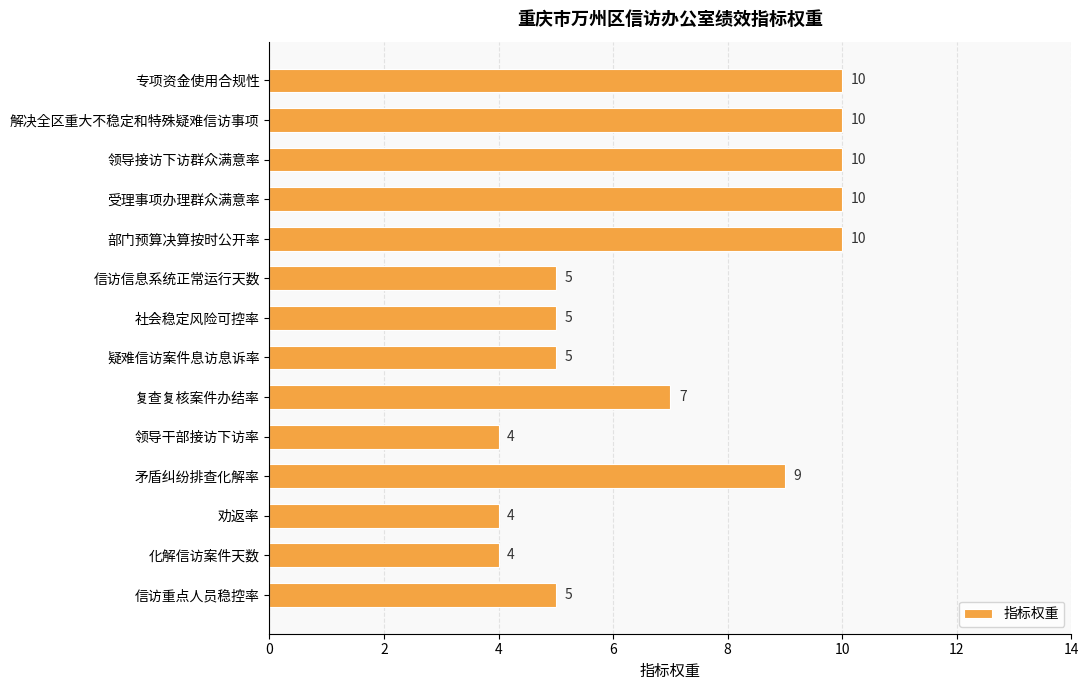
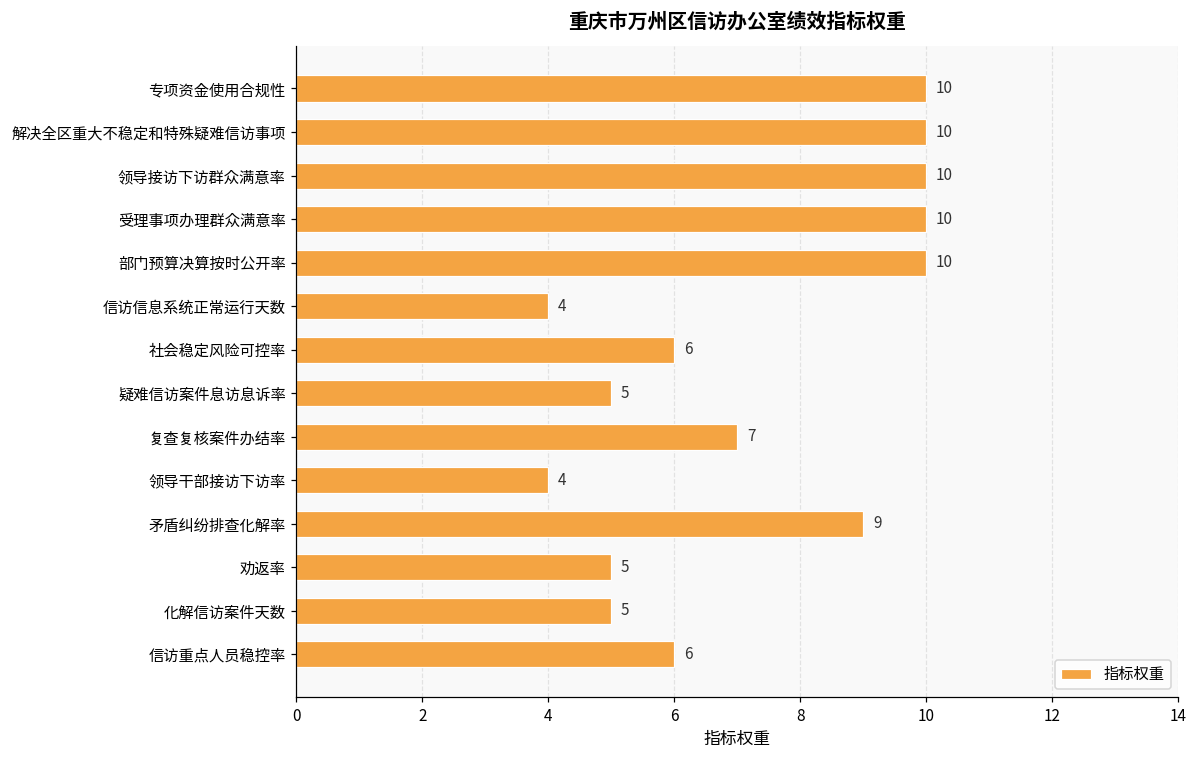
  {
    "专项资金使用合规性": 10,
    "解决全区重大不稳定和特殊疑难信访事项": 10,
    "领导接访下访群众满意率": 10,
    "受理事项办理群众满意率": 10,
    "部门预算决算按时公开率": 10,
-   "信访信息系统正常运行天数": 5,
-   "社会稳定风险可控率": 5,
+   "信访信息系统正常运行天数": 4,
+   "社会稳定风险可控率": 6,
    "疑难信访案件息访息诉率": 5,
    "复查复核案件办结率": 7,
    "领导干部接访下访率": 4,
    "矛盾纠纷排查化解率": 9,
-   "劝返率": 4,
-   "化解信访案件天数": 4,
-   "信访重点人员稳控率": 5
+   "劝返率": 5,
+   "化解信访案件天数": 5,
+   "信访重点人员稳控率": 6
  }
